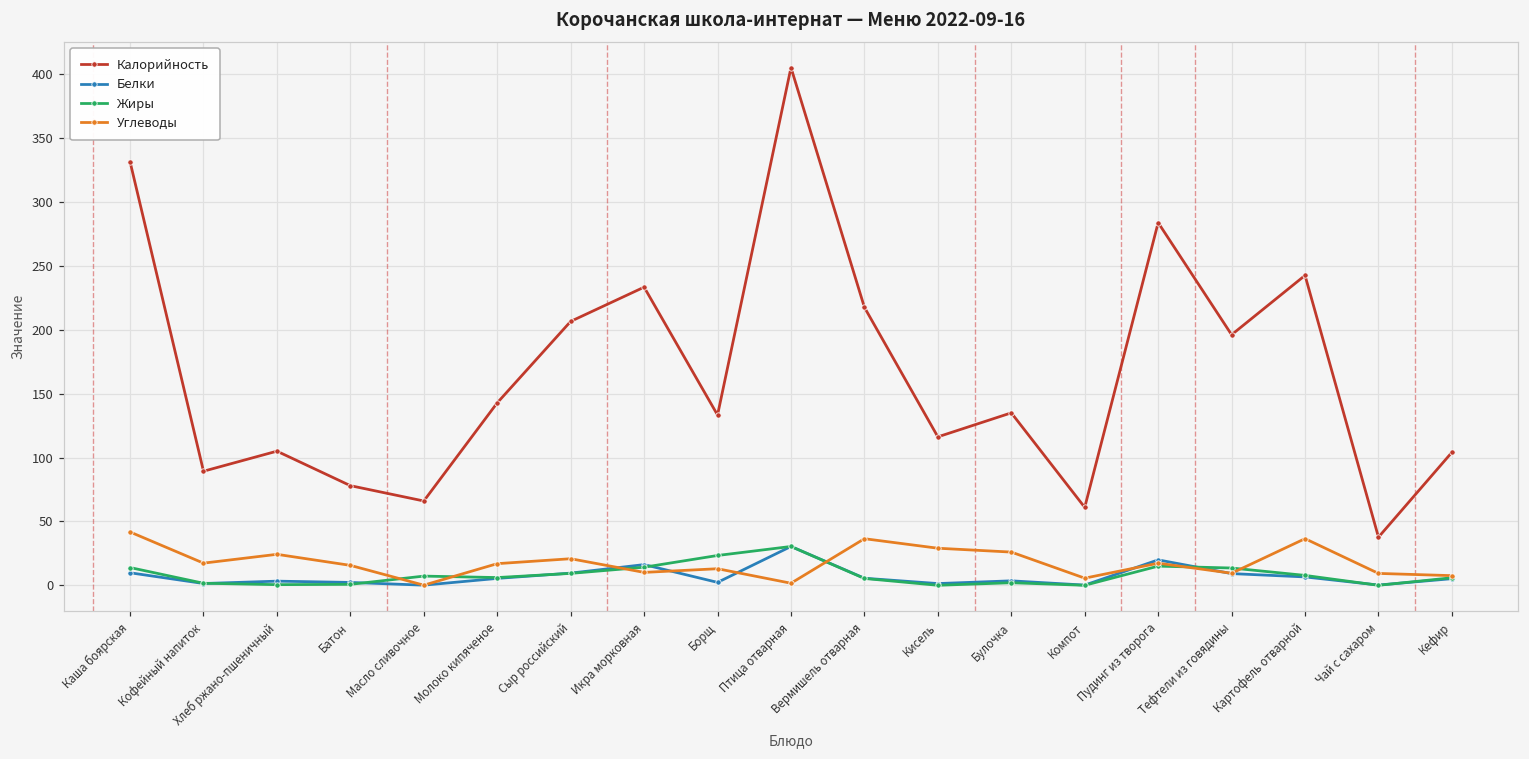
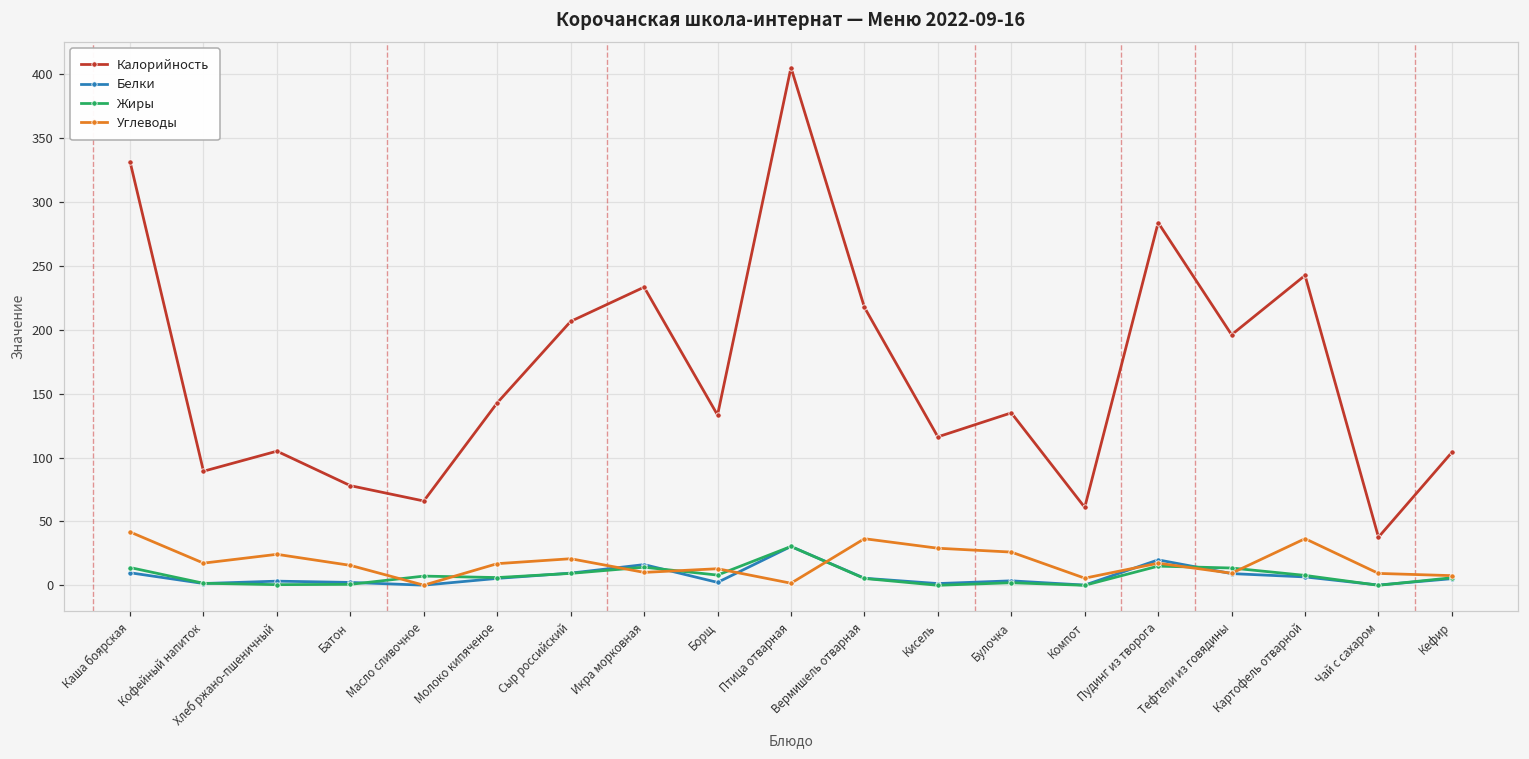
  {
    "Калорийность": {
      "Каша боярская": 332,
      "Кофейный напиток": 89,
      "Хлеб ржано-пшеничный": 105,
      "Батон": 78,
      "Масло сливочное": 66,
      "Молоко кипяченое": 143,
      "Сыр российский": 207,
      "Икра морковная": 233,
      "Борщ": 133,
      "Птица отварная": 405,
      "Вермишель отварная": 218,
      "Кисель": 116,
      "Булочка": 135,
      "Компот": 61,
      "Пудинг из творога": 284,
      "Тефтели из говядины": 196,
      "Картофель отварной": 243,
      "Чай с сахаром": 38,
      "Кефир": 104
    },
    "Белки": {
      "Каша боярская": 10,
      "Хлеб ржано-пшеничный": 3,
      "Борщ": 2,
      "Пудинг из творога": 20
    },
    "Жиры": {
      "Каша боярская": 14,
      "Хлеб ржано-пшеничный": 1,
      "Масло сливочное": 7,
-     "Борщ": 23,
+     "Борщ": 8,
      "Пудинг из творога": 15,
      "Тефтели из говядины": 14
    },
    "Углеводы": {
      "Каша боярская": 42,
      "Кофейный напиток": 17,
      "Хлеб ржано-пшеничный": 24,
      "Батон": 16,
      "Молоко кипяченое": 17,
      "Сыр российский": 21,
      "Икра морковная": 10,
      "Борщ": 13,
      "Птица отварная": 2,
      "Вермишель отварная": 36,
      "Кисель": 29,
      "Булочка": 26,
      "Компот": 6,
      "Пудинг из творога": 17,
      "Картофель отварной": 37,
      "Чай с сахаром": 9
    }
  }
